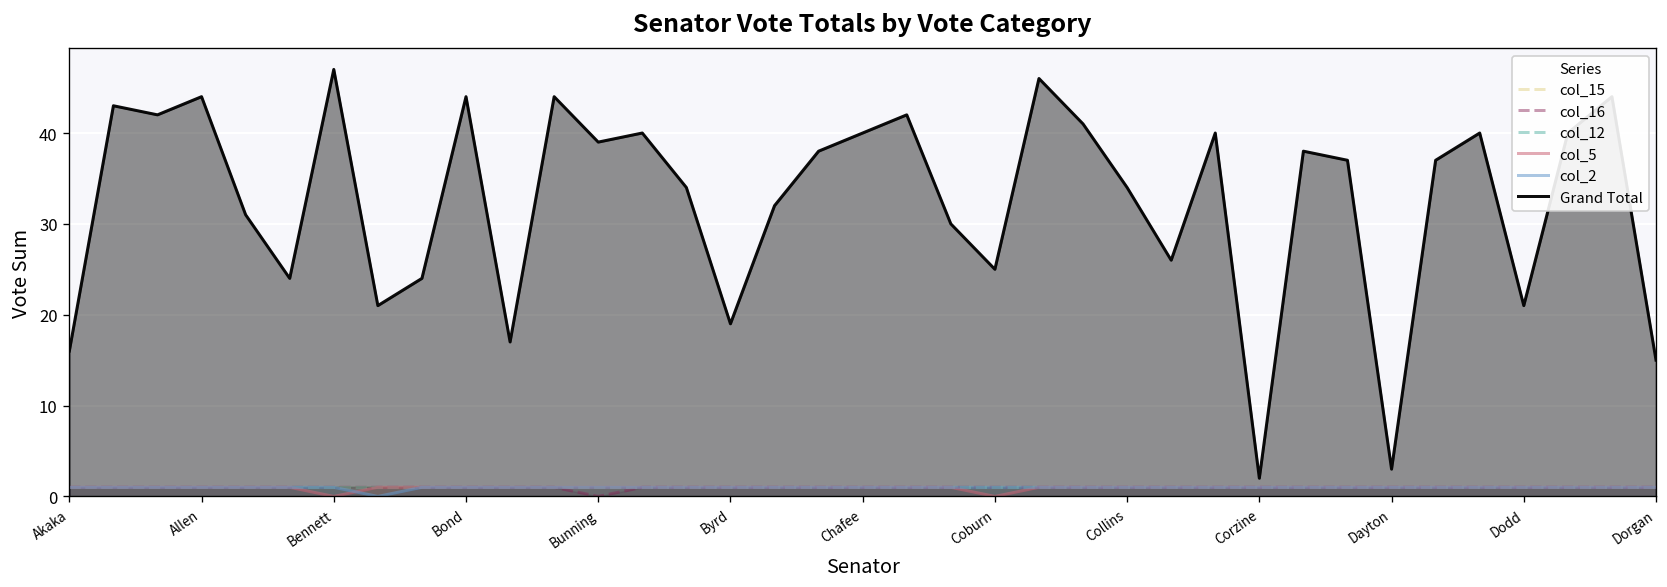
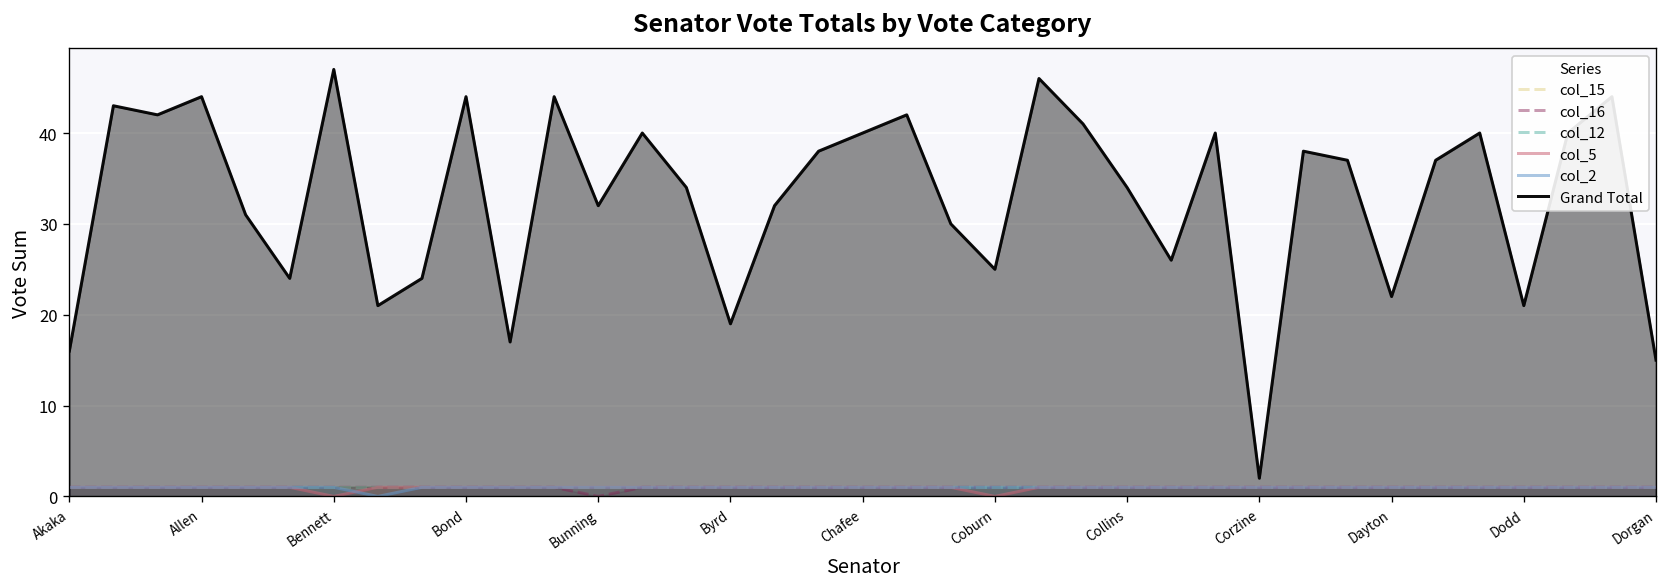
  {
    "Grand Total": {
      "Akaka": 16,
      "Allen": 44,
      "Bennett": 47,
      "Bond": 44,
-     "Bunning": 39,
+     "Bunning": 32,
      "Byrd": 19,
      "Chafee": 40,
      "Coburn": 25,
      "Collins": 34,
      "Corzine": 2,
-     "Dayton": 3,
+     "Dayton": 22,
      "Dodd": 21,
      "Dorgan": 15
    }
  }
